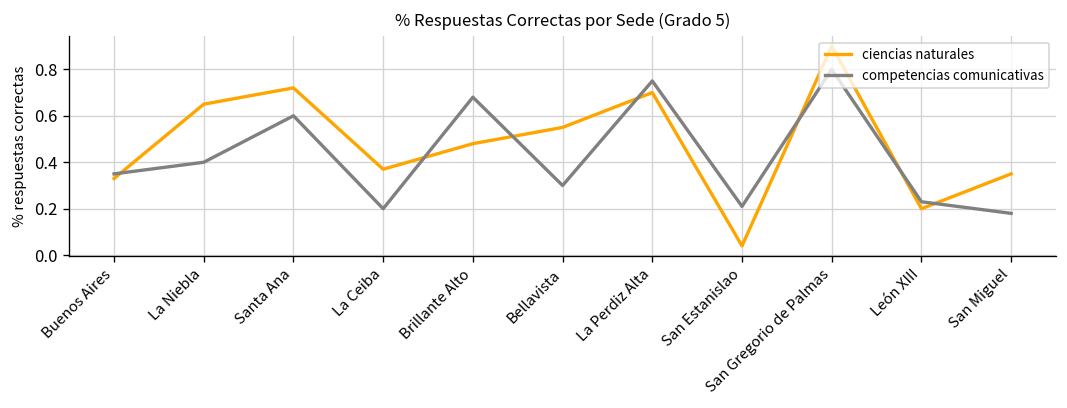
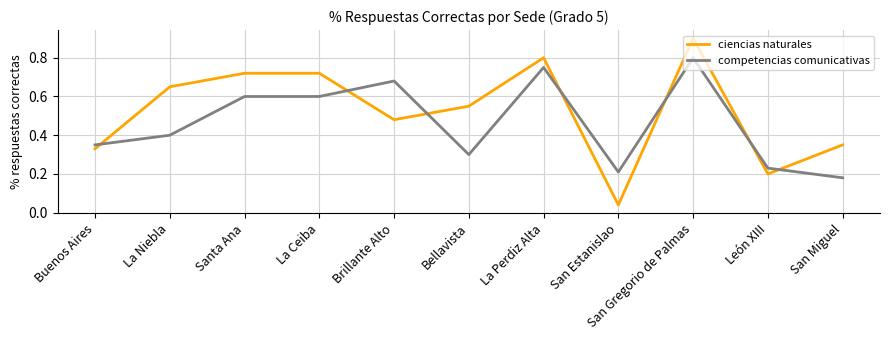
  {
    "ciencias naturales": {
      "Buenos Aires": 0.33,
      "La Niebla": 0.65,
      "Santa Ana": 0.72,
-     "La Ceiba": 0.37,
+     "La Ceiba": 0.72,
      "Brillante Alto": 0.48,
      "Bellavista": 0.55,
-     "La Perdiz Alta": 0.7,
+     "La Perdiz Alta": 0.8,
      "San Estanislao": 0.04,
      "León XIII": 0.20,
      "San Miguel": 0.35
    },
    "competencias comunicativas": {
      "Buenos Aires": 0.35,
      "La Niebla": 0.4,
      "Santa Ana": 0.6,
-     "La Ceiba": 0.2,
+     "La Ceiba": 0.6,
      "Brillante Alto": 0.68,
      "Bellavista": 0.3,
      "La Perdiz Alta": 0.75,
      "San Estanislao": 0.2,
      "León XIII": 0.23,
      "San Miguel": 0.18
    }
  }
